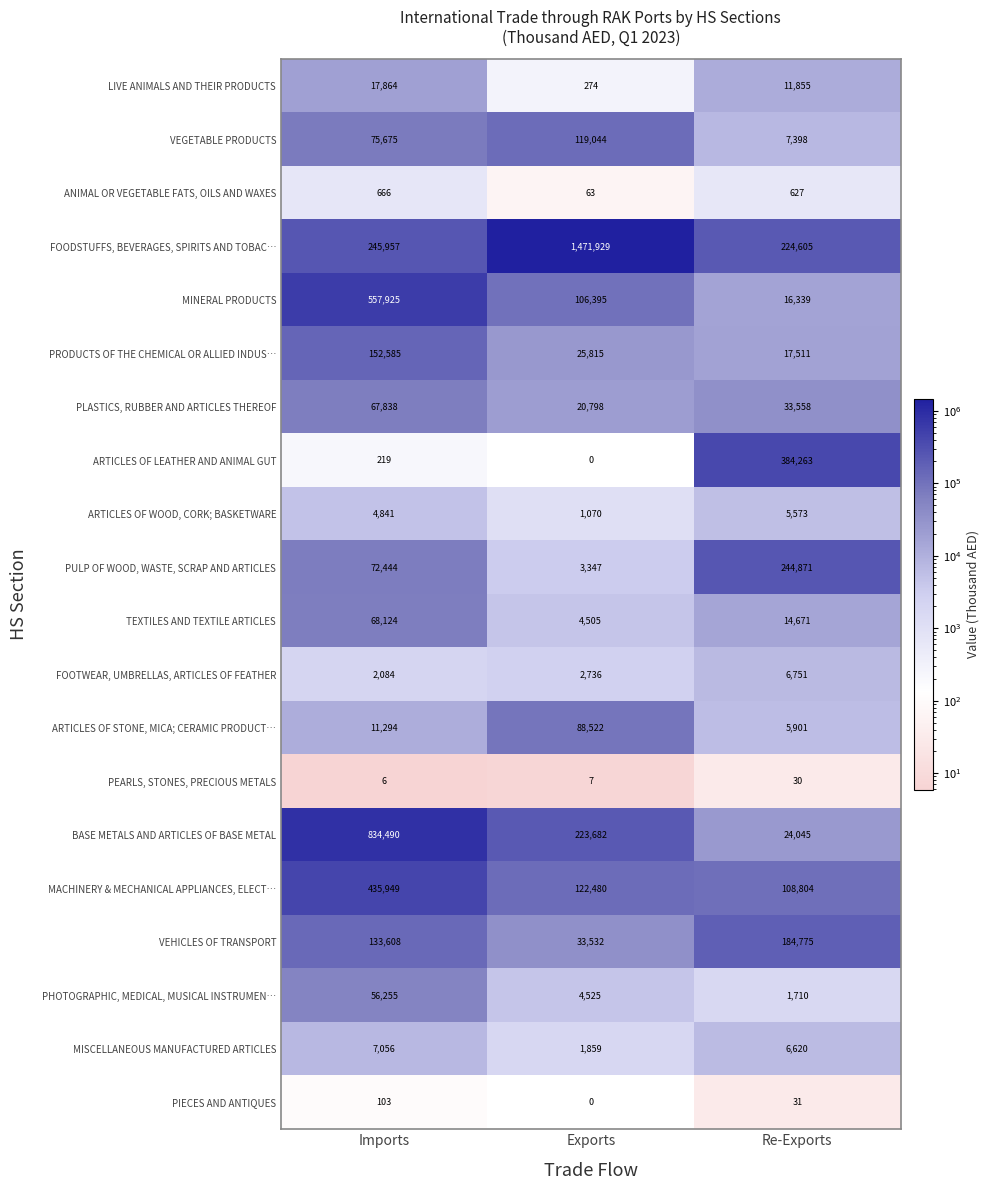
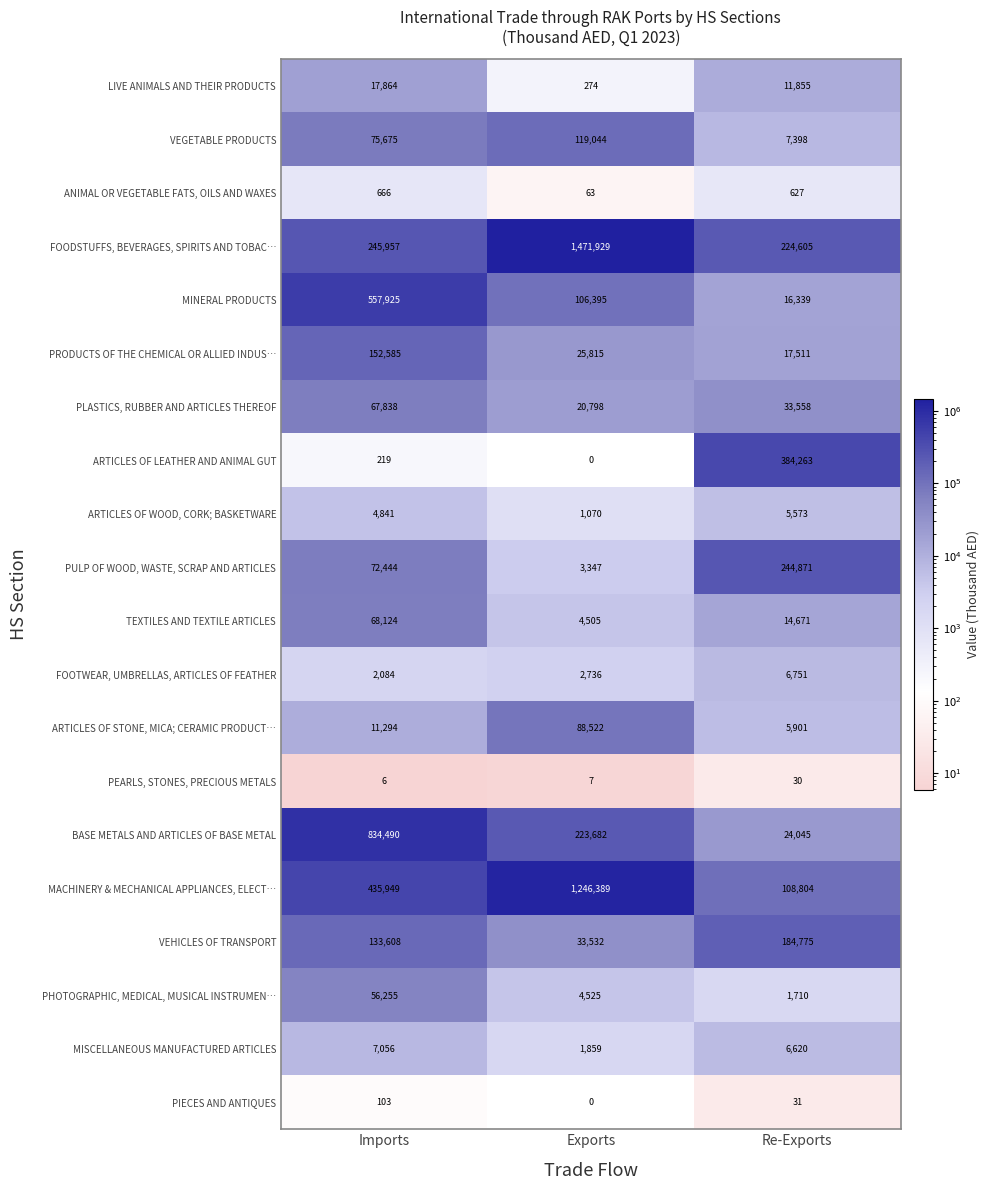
  {
    "LIVE ANIMALS AND THEIR PRODUCTS": {
      "Imports": "17,864",
      "Exports": "274",
      "Re-Exports": "11,855"
    },
    "VEGETABLE PRODUCTS": {
      "Imports": "75,675",
      "Exports": "119,044",
      "Re-Exports": "7,398"
    },
    "ANIMAL OR VEGETABLE FATS, OILS AND WAXES": {
      "Imports": "666",
      "Exports": "63",
      "Re-Exports": "627"
    },
    "FOODSTUFFS, BEVERAGES, SPIRITS AND TOBAC…": {
      "Imports": "245,957",
      "Exports": "1,471,929",
      "Re-Exports": "224,605"
    },
    "MINERAL PRODUCTS": {
      "Imports": "557,925",
      "Exports": "106,395",
      "Re-Exports": "16,339"
    },
    "PRODUCTS OF THE CHEMICAL OR ALLIED INDUS…": {
      "Imports": "152,585",
      "Exports": "25,815",
      "Re-Exports": "17,511"
    },
    "PLASTICS, RUBBER AND ARTICLES THEREOF": {
      "Imports": "67,838",
      "Exports": "20,798",
      "Re-Exports": "33,558"
    },
    "ARTICLES OF LEATHER AND ANIMAL GUT": {
      "Imports": "219",
      "Exports": "0",
      "Re-Exports": "384,263"
    },
    "ARTICLES OF WOOD, CORK; BASKETWARE": {
      "Imports": "4,841",
      "Exports": "1,070",
      "Re-Exports": "5,573"
    },
    "PULP OF WOOD, WASTE, SCRAP AND ARTICLES": {
      "Imports": "72,444",
      "Exports": "3,347",
      "Re-Exports": "244,871"
    },
    "TEXTILES AND TEXTILE ARTICLES": {
      "Imports": "68,124",
      "Exports": "4,505",
      "Re-Exports": "14,671"
    },
    "FOOTWEAR, UMBRELLAS, ARTICLES OF FEATHER": {
      "Imports": "2,084",
      "Exports": "2,736",
      "Re-Exports": "6,751"
    },
    "ARTICLES OF STONE, MICA; CERAMIC PRODUCT…": {
      "Imports": "11,294",
      "Exports": "88,522",
      "Re-Exports": "5,901"
    },
    "PEARLS, STONES, PRECIOUS METALS": {
      "Imports": "6",
      "Exports": "7",
      "Re-Exports": "30"
    },
    "BASE METALS AND ARTICLES OF BASE METAL": {
      "Imports": "834,490",
      "Exports": "223,682",
      "Re-Exports": "24,045"
    },
    "MACHINERY & MECHANICAL APPLIANCES, ELECT…": {
      "Imports": "435,949",
-     "Exports": "122,480",
+     "Exports": "1,246,389",
      "Re-Exports": "108,804"
    },
    "VEHICLES OF TRANSPORT": {
      "Imports": "133,608",
      "Exports": "33,532",
      "Re-Exports": "184,775"
    },
    "PHOTOGRAPHIC, MEDICAL, MUSICAL INSTRUMEN…": {
      "Imports": "56,255",
      "Exports": "4,525",
      "Re-Exports": "1,710"
    },
    "MISCELLANEOUS MANUFACTURED ARTICLES": {
      "Imports": "7,056",
      "Exports": "1,859",
      "Re-Exports": "6,620"
    },
    "PIECES AND ANTIQUES": {
      "Imports": "103",
      "Exports": "0",
      "Re-Exports": "31"
    }
  }
